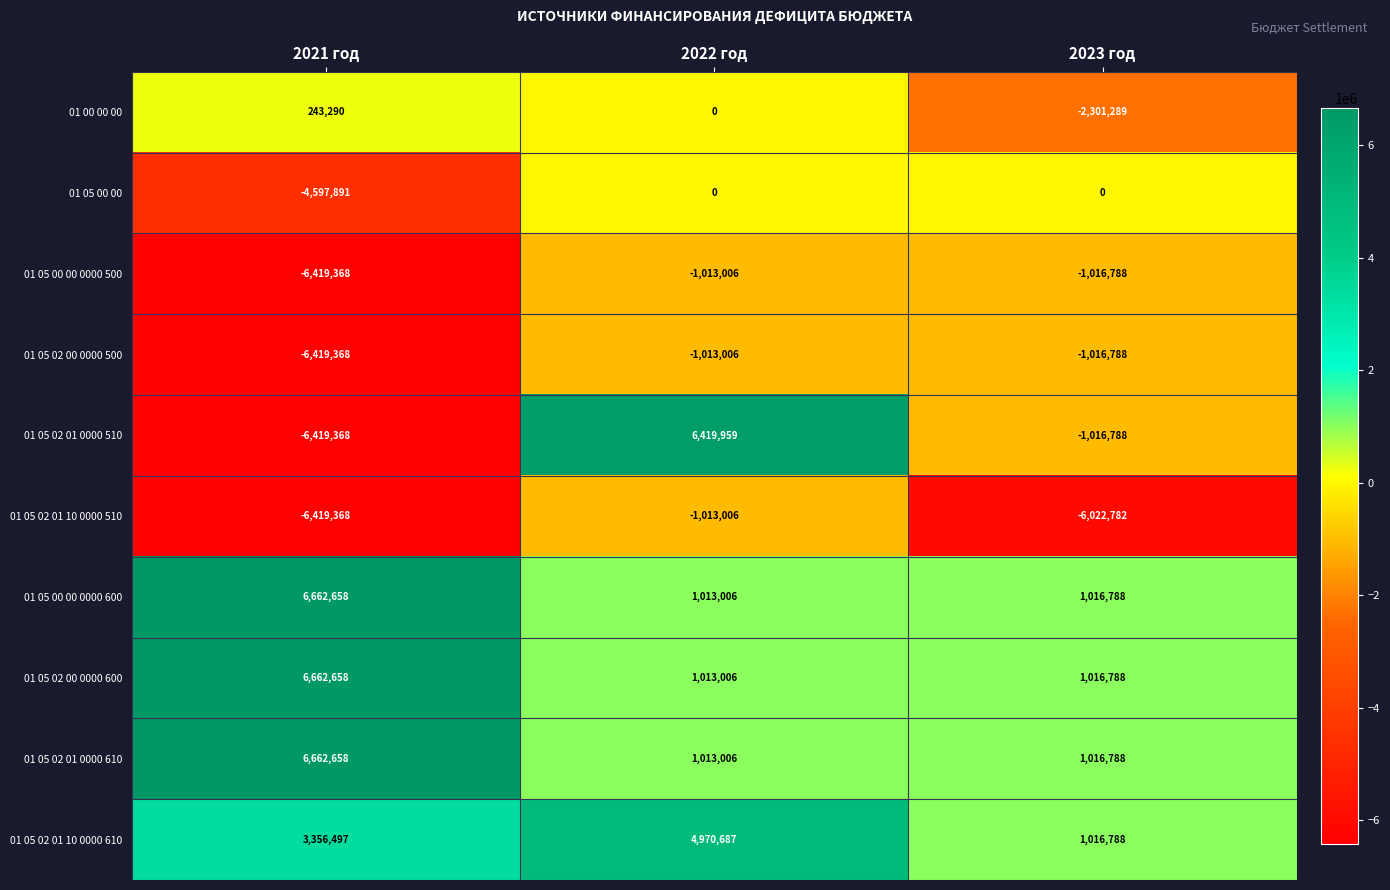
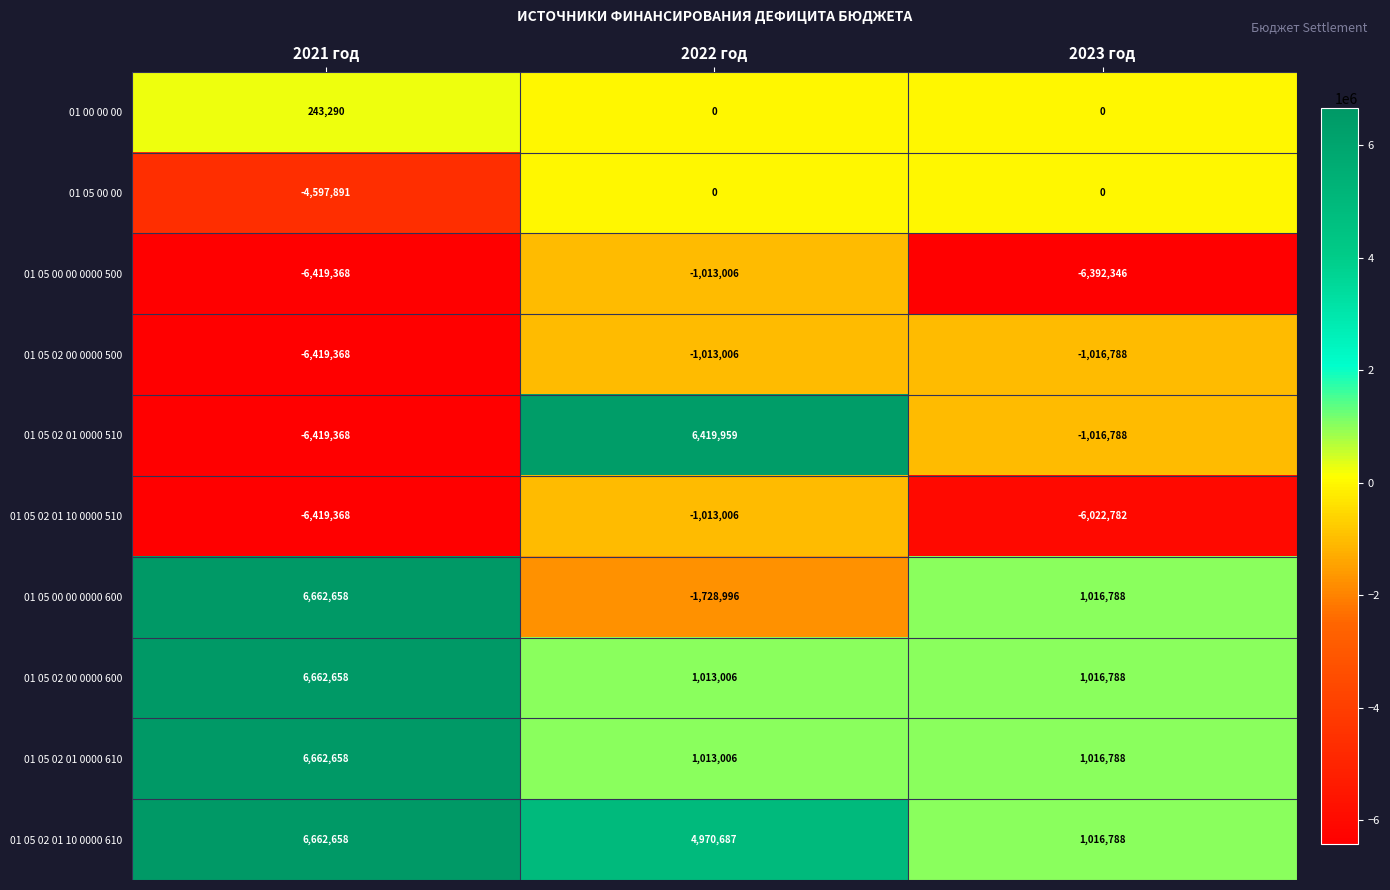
  {
    "01 00 00 00": {
      "2021 год": "243,290",
      "2022 год": "0",
-     "2023 год": "-2,301,289"
+     "2023 год": "0"
    },
    "01 05 00 00": {
      "2021 год": "-4,597,891",
      "2022 год": "0",
      "2023 год": "0"
    },
    "01 05 00 00 0000 500": {
      "2021 год": "-6,419,368",
      "2022 год": "-1,013,006",
-     "2023 год": "-1,016,788"
+     "2023 год": "-6,392,346"
    },
    "01 05 02 00 0000 500": {
      "2021 год": "-6,419,368",
      "2022 год": "-1,013,006",
      "2023 год": "-1,016,788"
    },
    "01 05 02 01 0000 510": {
      "2021 год": "-6,419,368",
      "2022 год": "6,419,959",
      "2023 год": "-1,016,788"
    },
    "01 05 02 01 10 0000 510": {
      "2021 год": "-6,419,368",
      "2022 год": "-1,013,006",
      "2023 год": "-6,022,782"
    },
    "01 05 00 00 0000 600": {
      "2021 год": "6,662,658",
-     "2022 год": "1,013,006",
+     "2022 год": "-1,728,996",
      "2023 год": "1,016,788"
    },
    "01 05 02 00 0000 600": {
      "2021 год": "6,662,658",
      "2022 год": "1,013,006",
      "2023 год": "1,016,788"
    },
    "01 05 02 01 0000 610": {
      "2021 год": "6,662,658",
      "2022 год": "1,013,006",
      "2023 год": "1,016,788"
    },
    "01 05 02 01 10 0000 610": {
-     "2021 год": "3,356,497",
+     "2021 год": "6,662,658",
      "2022 год": "4,970,687",
      "2023 год": "1,016,788"
    }
  }
